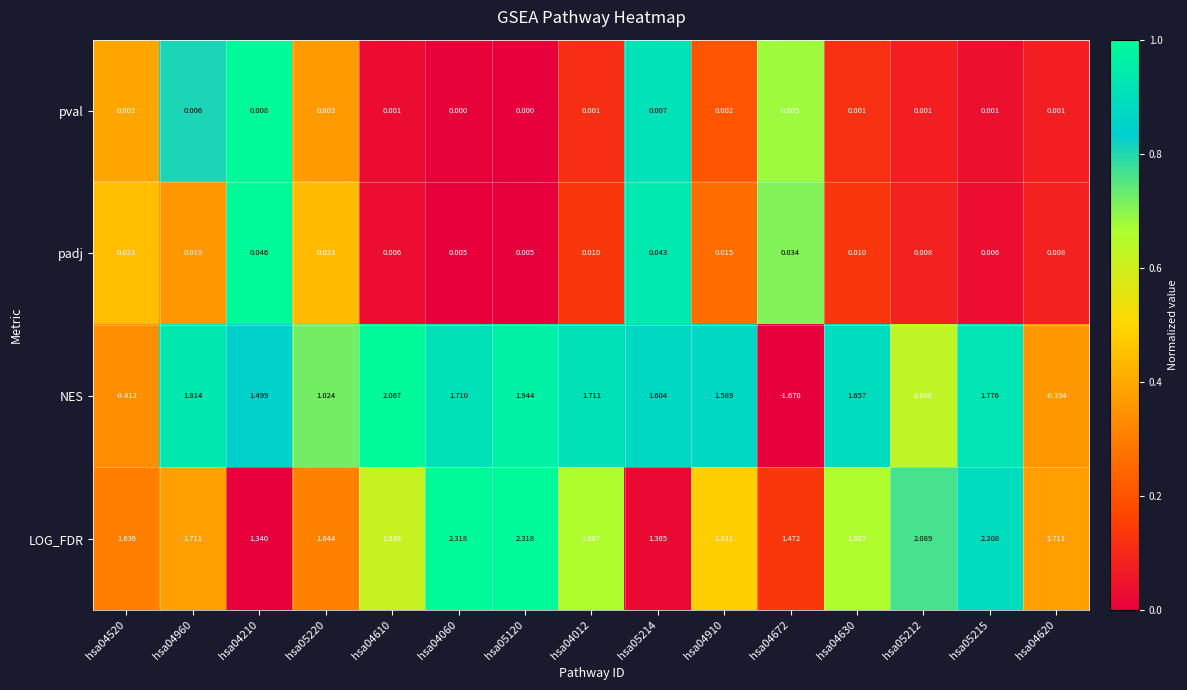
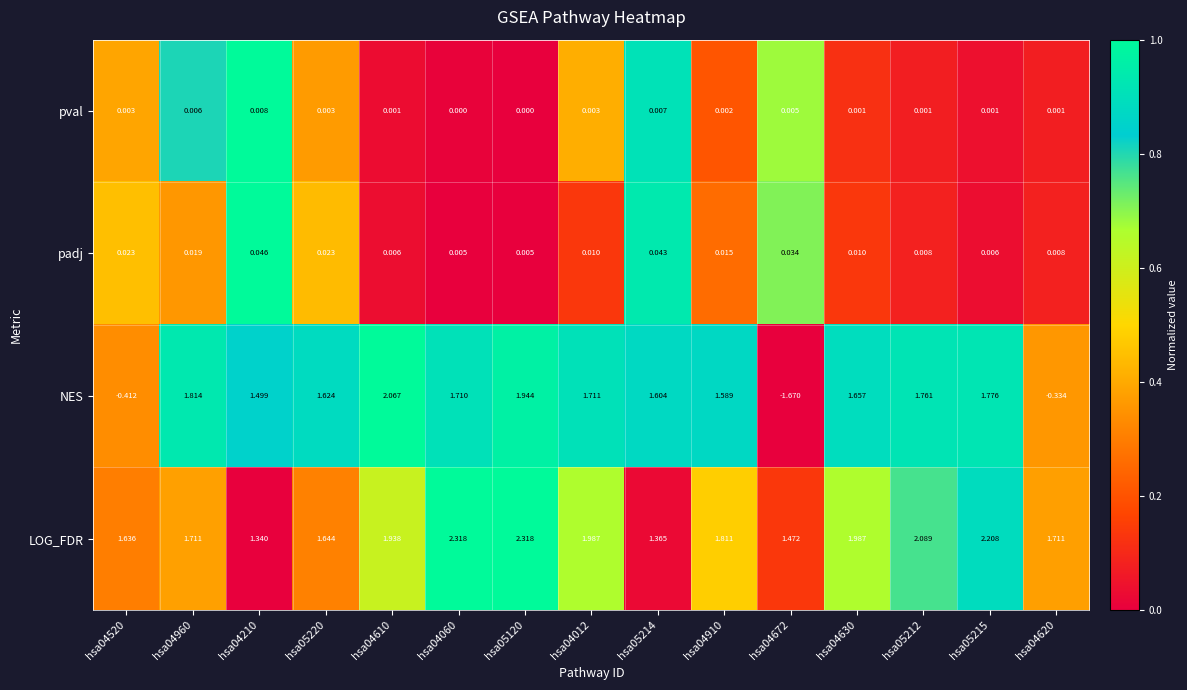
  {
    "pval": {
      "hsa04520": 0.003,
      "hsa04960": 0.006,
      "hsa04210": 0.008,
      "hsa05220": 0.003,
      "hsa04610": 0.001,
      "hsa04060": 0.000,
      "hsa05120": 0.000,
-     "hsa04012": 0.001,
+     "hsa04012": 0.003,
      "hsa05214": 0.007,
      "hsa04910": 0.002,
      "hsa04672": 0.005,
      "hsa04630": 0.001,
      "hsa05212": 0.001,
      "hsa05215": 0.001,
      "hsa04620": 0.001
    },
    "padj": {
      "hsa04520": 0.023,
      "hsa04960": 0.019,
      "hsa04210": 0.046,
      "hsa05220": 0.023,
      "hsa04610": 0.006,
      "hsa04060": 0.005,
      "hsa05120": 0.005,
      "hsa04012": 0.010,
      "hsa05214": 0.043,
      "hsa04910": 0.015,
      "hsa04672": 0.034,
      "hsa04630": 0.010,
      "hsa05212": 0.008,
      "hsa05215": 0.006,
      "hsa04620": 0.008
    },
    "NES": {
      "hsa04520": -0.412,
      "hsa04960": 1.814,
      "hsa04210": 1.499,
-     "hsa05220": 1.024,
+     "hsa05220": 1.624,
      "hsa04610": 2.067,
      "hsa04060": 1.710,
      "hsa05120": 1.944,
      "hsa04012": 1.711,
      "hsa05214": 1.604,
      "hsa04910": 1.589,
      "hsa04672": -1.670,
      "hsa04630": 1.657,
-     "hsa05212": 0.680,
+     "hsa05212": 1.761,
      "hsa05215": 1.776,
      "hsa04620": -0.334
    },
    "LOG_FDR": {
      "hsa04520": 1.636,
      "hsa04960": 1.711,
      "hsa04210": 1.340,
      "hsa05220": 1.644,
      "hsa04610": 1.938,
      "hsa04060": 2.318,
      "hsa05120": 2.318,
      "hsa04012": 1.987,
      "hsa05214": 1.365,
      "hsa04910": 1.811,
      "hsa04672": 1.472,
      "hsa04630": 1.987,
      "hsa05212": 2.089,
      "hsa05215": 2.208,
      "hsa04620": 1.711
    }
  }
